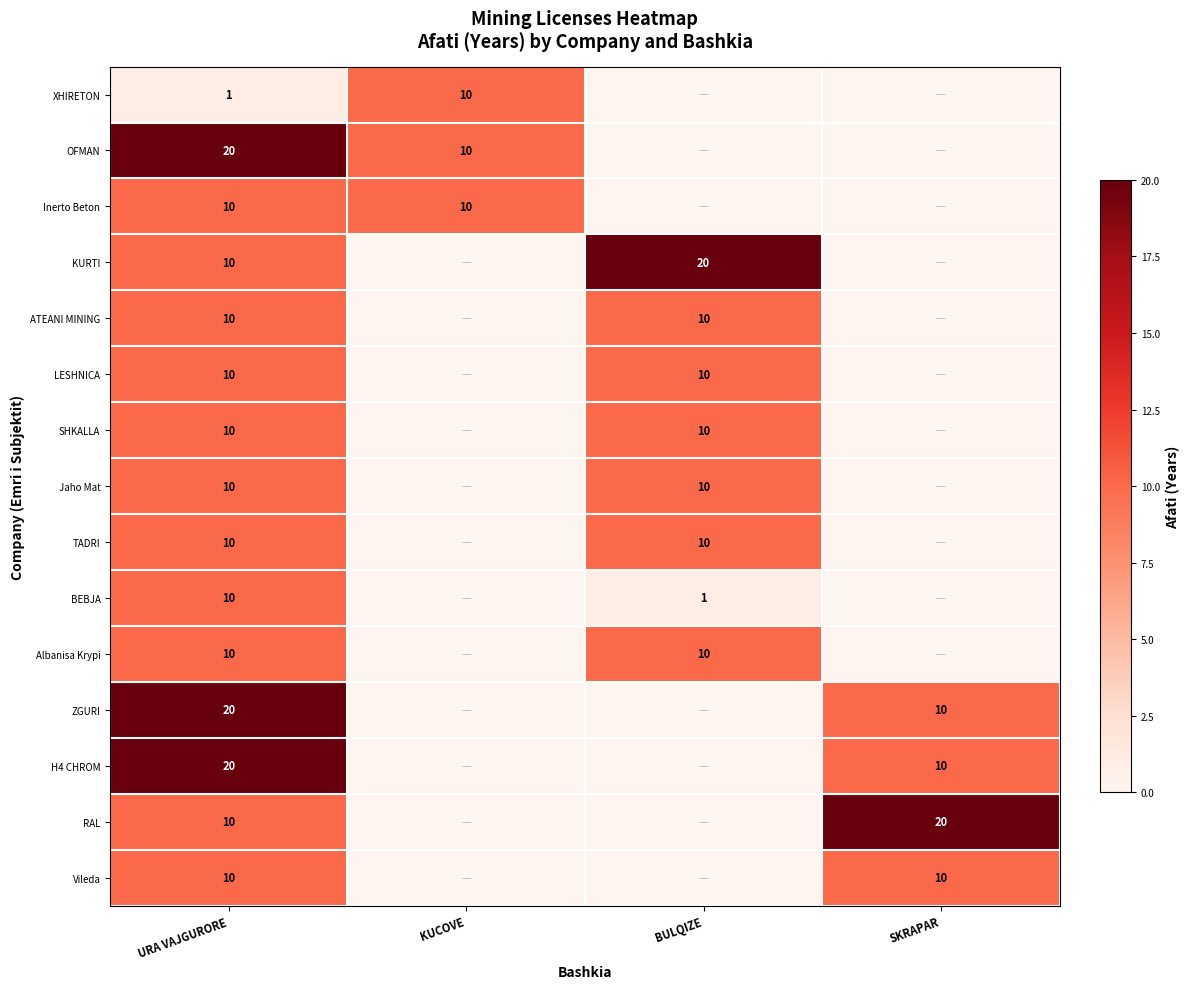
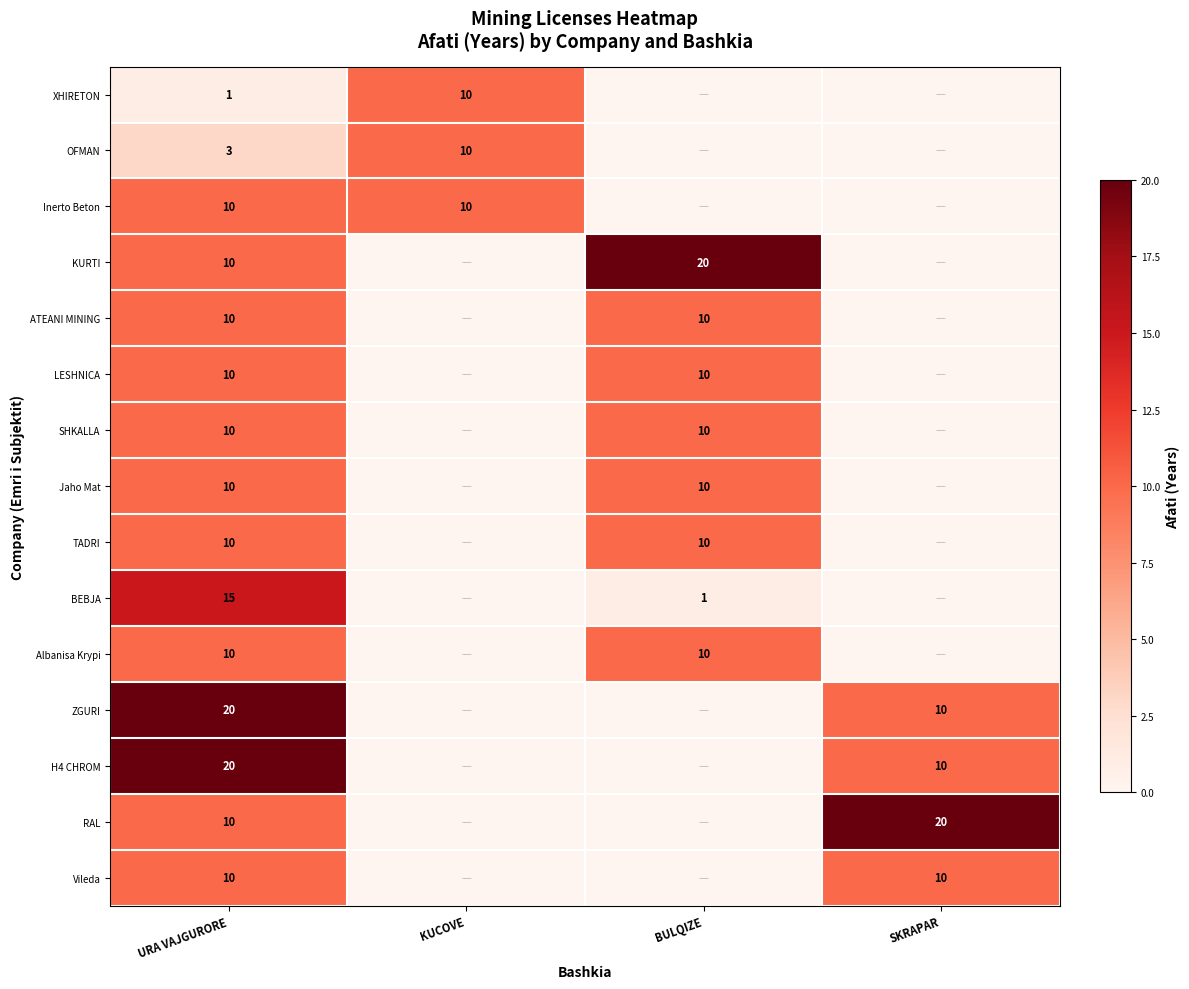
  {
    "XHIRETON": {
      "URA VAJGURORE": 1,
      "KUCOVE": 10
    },
    "OFMAN": {
-     "URA VAJGURORE": 20,
+     "URA VAJGURORE": 3,
      "KUCOVE": 10
    },
    "Inerto Beton": {
      "URA VAJGURORE": 10,
      "KUCOVE": 10
    },
    "KURTI": {
      "URA VAJGURORE": 10,
      "BULQIZE": 20
    },
    "ATEANI MINING": {
      "URA VAJGURORE": 10,
      "BULQIZE": 10
    },
    "LESHNICA": {
      "URA VAJGURORE": 10,
      "BULQIZE": 10
    },
    "SHKALLA": {
      "URA VAJGURORE": 10,
      "BULQIZE": 10
    },
    "Jaho Mat": {
      "URA VAJGURORE": 10,
      "BULQIZE": 10
    },
    "TADRI": {
      "URA VAJGURORE": 10,
      "BULQIZE": 10
    },
    "BEBJA": {
-     "URA VAJGURORE": 10,
+     "URA VAJGURORE": 15,
      "BULQIZE": 1
    },
    "Albanisa Krypi": {
      "URA VAJGURORE": 10,
      "BULQIZE": 10
    },
    "ZGURI": {
      "URA VAJGURORE": 20,
      "SKRAPAR": 10
    },
    "H4 CHROM": {
      "URA VAJGURORE": 20,
      "SKRAPAR": 10
    },
    "RAL": {
      "URA VAJGURORE": 10,
      "SKRAPAR": 20
    },
    "Vileda": {
      "URA VAJGURORE": 10,
      "SKRAPAR": 10
    }
  }
